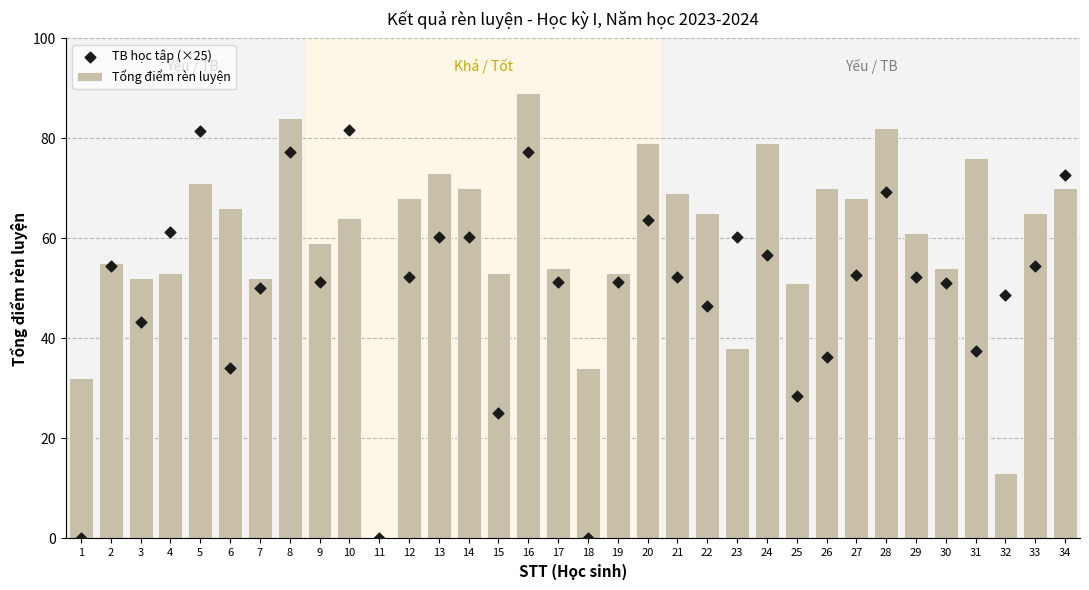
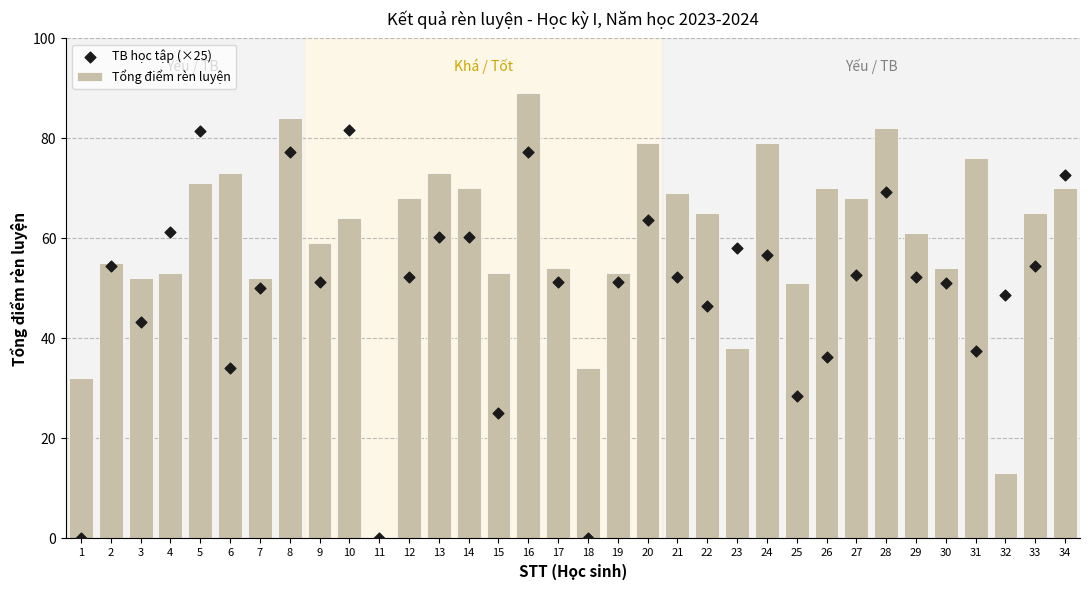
  {
    "Tổng điểm rèn luyện": {
      "1": 32,
      "2": 55,
      "3": 52,
      "4": 53,
      "5": 71,
-     "6": 66,
+     "6": 73,
      "7": 52,
      "8": 84,
      "9": 59,
      "10": 64,
      "11": 0,
      "12": 68,
      "13": 73,
      "14": 70,
      "15": 53,
      "16": 89,
      "17": 54,
      "18": 34,
      "19": 53,
      "20": 79,
      "21": 69,
      "22": 65,
      "23": 38,
      "24": 79,
      "25": 51,
      "26": 70,
      "27": 68,
      "28": 82,
      "29": 61,
      "30": 54,
      "31": 76,
      "32": 13,
      "33": 65,
      "34": 70
    },
    "TB học tập (×25)": {
-     "23": 60
+     "23": 58
    }
  }
